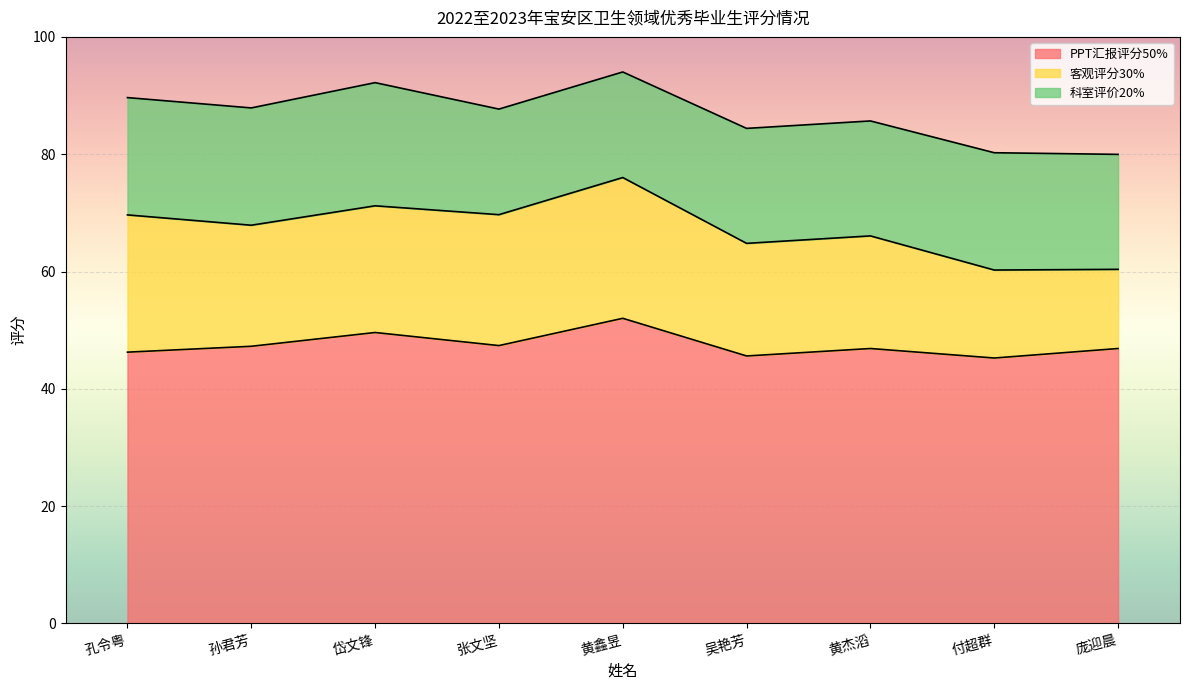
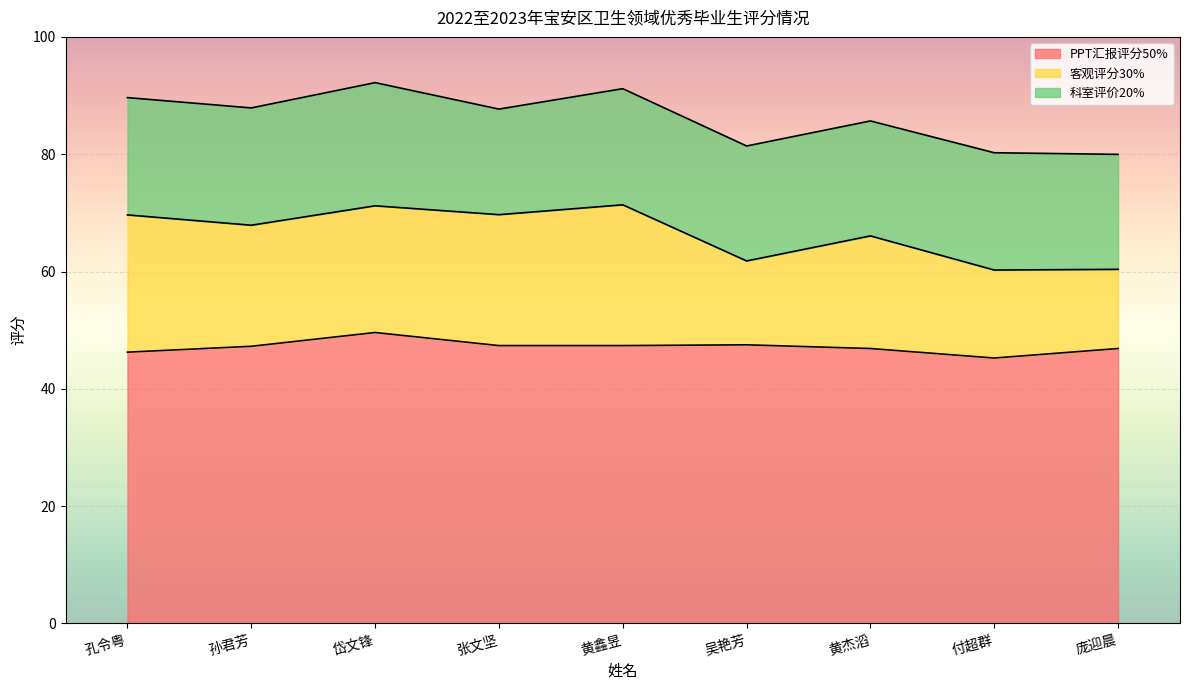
  {
    "PPT汇报评分50%": {
      "孔令粤": 46,
      "孙君芳": 47,
      "岱文锋": 50,
      "张文坚": 47,
-     "黄鑫昱": 52,
-     "吴艳芳": 46,
+     "黄鑫昱": 47,
+     "吴艳芳": 48,
      "黄杰滔": 47,
      "付超群": 45,
      "庞迎晨": 47
    },
    "客观评分30%": {
      "孔令粤": 23,
      "孙君芳": 21,
      "岱文锋": 22,
      "张文坚": 22,
      "黄鑫昱": 24,
-     "吴艳芳": 19,
+     "吴艳芳": 14,
      "黄杰滔": 19,
      "付超群": 15,
      "庞迎晨": 14
    },
    "科室评价20%": {
      "孔令粤": 20,
      "孙君芳": 20,
      "岱文锋": 21,
      "张文坚": 18,
-     "黄鑫昱": 18,
+     "黄鑫昱": 20,
      "吴艳芳": 20,
      "黄杰滔": 20,
      "付超群": 20,
      "庞迎晨": 20
    }
  }
